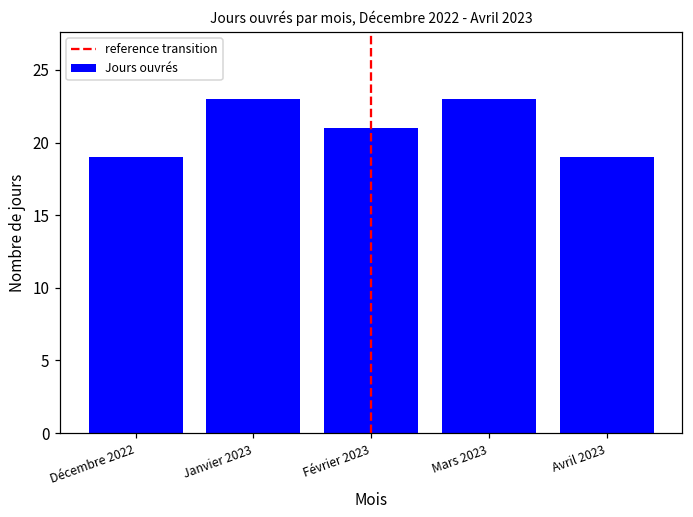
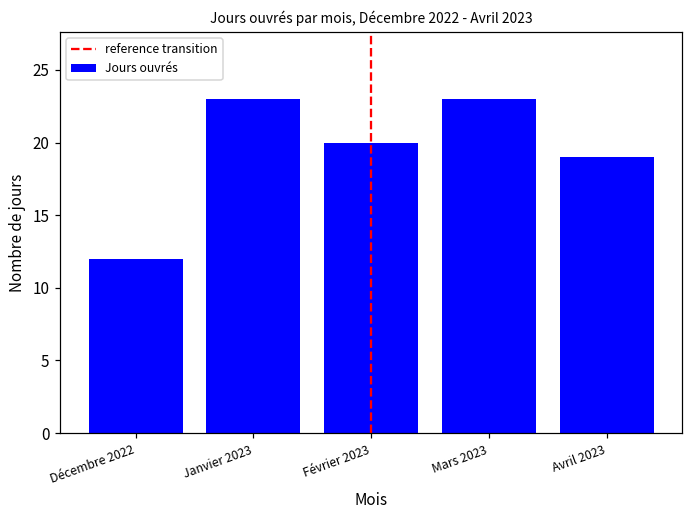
  {
-   "Décembre 2022": 19,
+   "Décembre 2022": 12,
    "Janvier 2023": 23,
-   "Février 2023": 21,
+   "Février 2023": 20,
    "Mars 2023": 23,
    "Avril 2023": 19
  }
